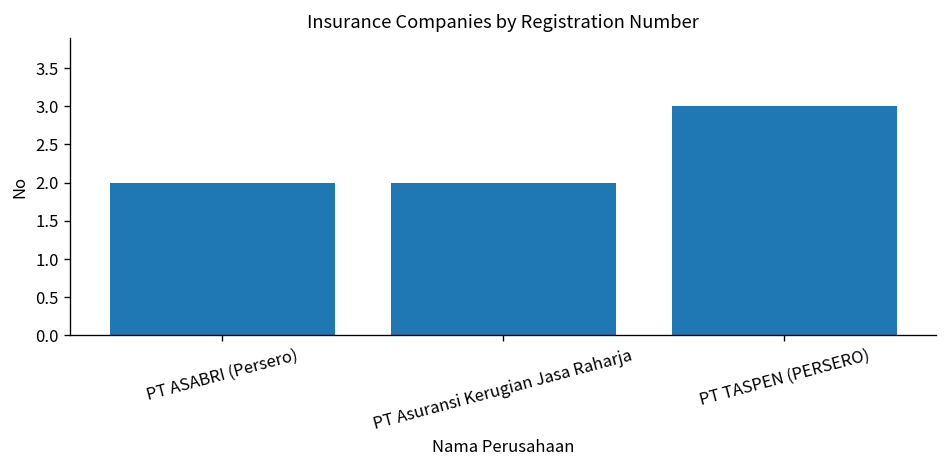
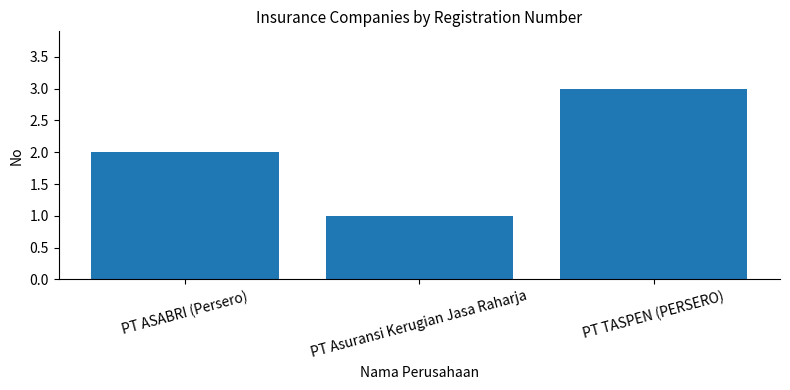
  {
    "PT ASABRI (Persero)": 2,
-   "PT Asuransi Kerugian Jasa Raharja": 2,
+   "PT Asuransi Kerugian Jasa Raharja": 1,
    "PT TASPEN (PERSERO)": 3
  }
